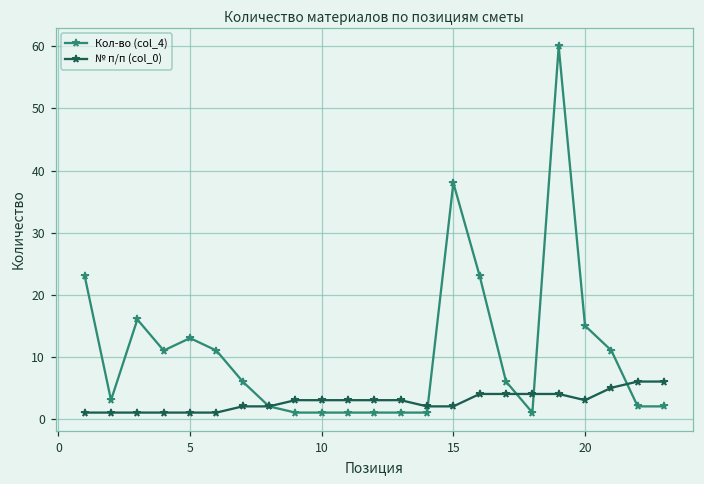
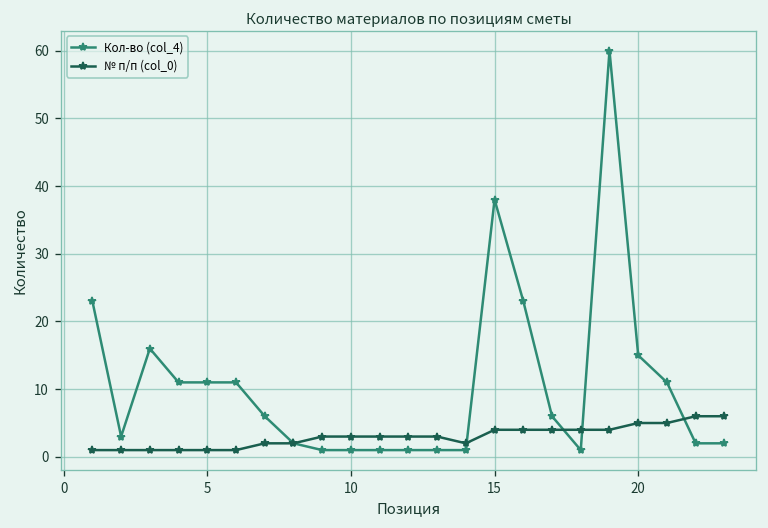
  {
    "Кол-во (col_4)": {
-     "5": 13,
+     "5": 11,
      "10": 1,
      "15": 38,
      "20": 15
    },
    "№ п/п (col_0)": {
      "5": 1,
      "10": 3,
-     "15": 2,
-     "20": 3
+     "15": 4,
+     "20": 5
    }
  }
